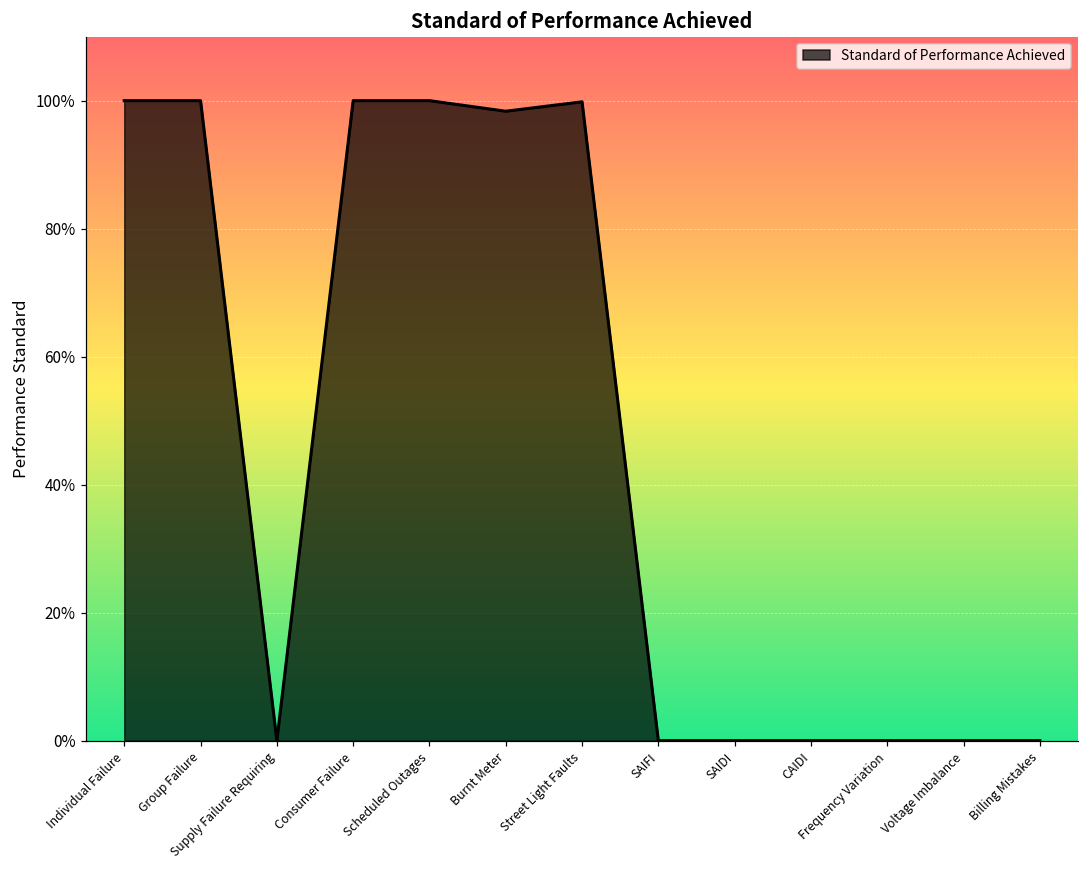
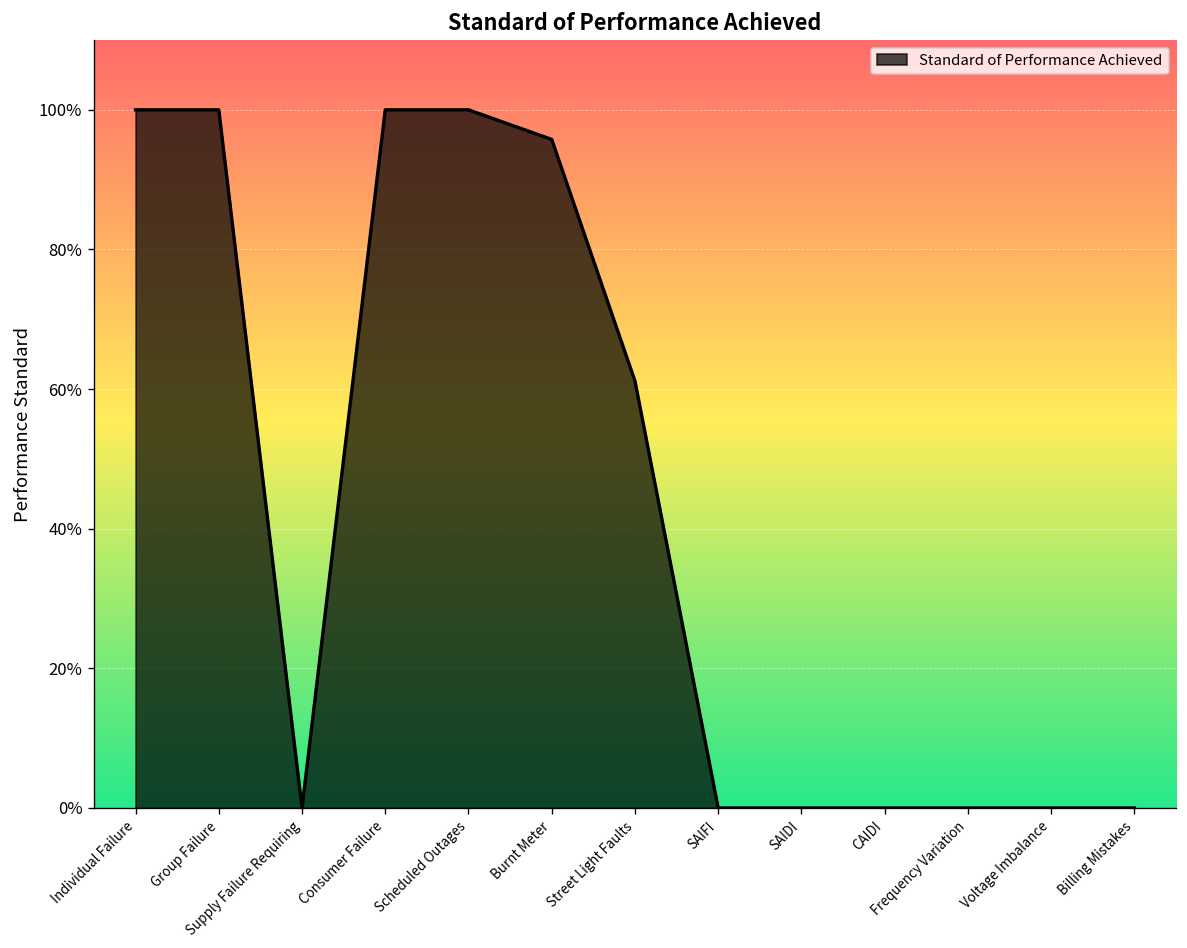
  {
    "Individual Failure": "100%",
    "Group Failure": "100%",
    "Supply Failure Requiring": "0%",
    "Consumer Failure": "100%",
    "Scheduled Outages": "100%",
-   "Burnt Meter": "98%",
-   "Street Light Faults": "100%",
+   "Burnt Meter": "96%",
+   "Street Light Faults": "61%",
    "SAIFI": "0%",
    "SAIDI": "0%",
    "CAIDI": "0%",
    "Frequency Variation": "0%",
    "Voltage Imbalance": "0%",
    "Billing Mistakes": "0%"
  }
